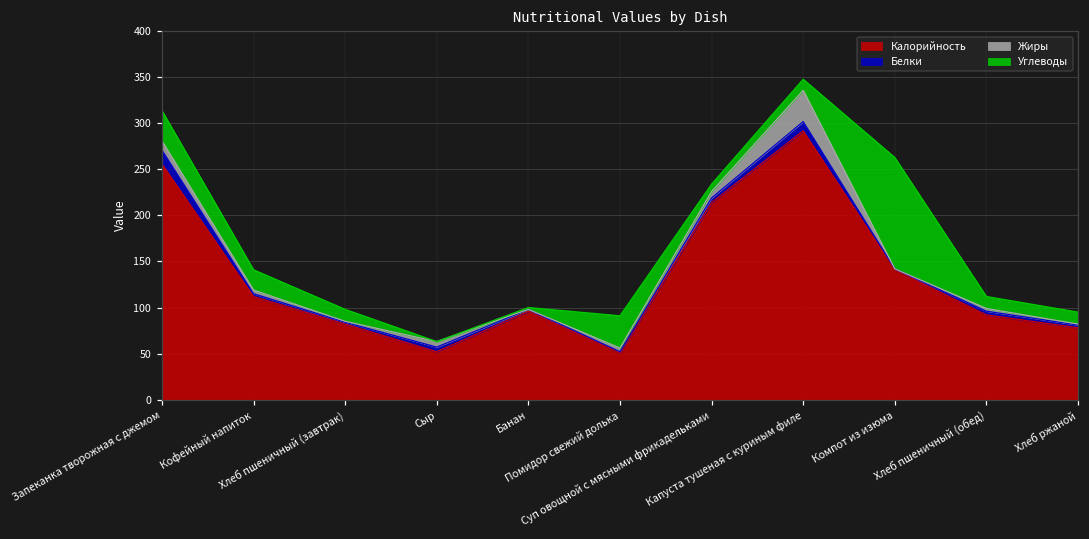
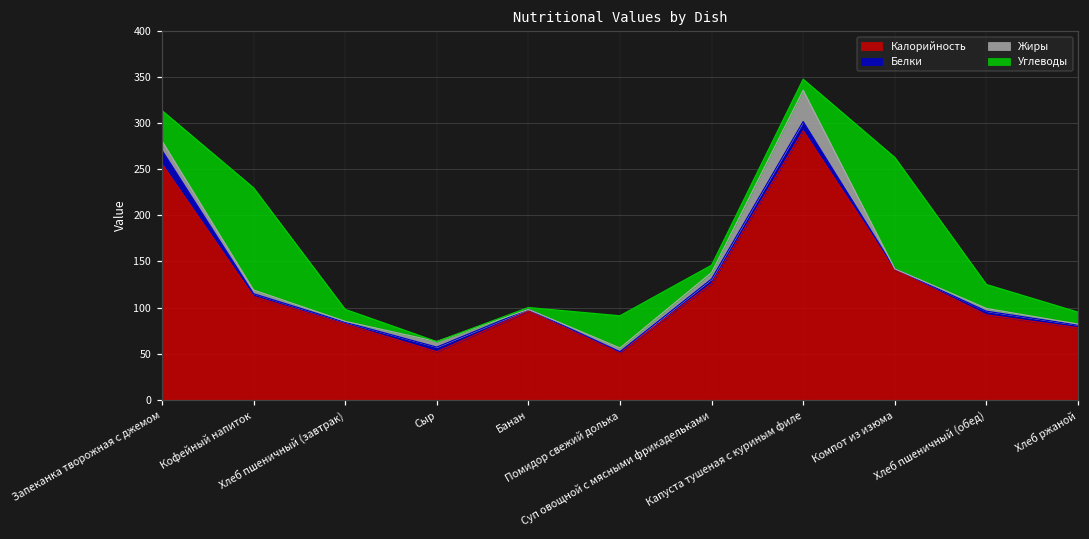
  {
    "Калорийность": {
      "Запеканка творожная с джемом": 260,
      "Сыр": 50,
-     "Суп овощной с мясными фрикадельками": 210,
+     "Суп овощной с мясными фрикадельками": 130,
      "Капуста тушеная с куриным филе": 290,
      "Хлеб пшеничный (обед)": 90
    },
    "Белки": {
      "Запеканка творожная с джемом": 20,
      "Сыр": 10,
      "Суп овощной с мясными фрикадельками": 10,
      "Капуста тушеная с куриным филе": 10
    },
    "Жиры": {
      "Запеканка творожная с джемом": 10,
      "Кофейный напиток": 0,
      "Помидор свежий долька": 0,
      "Суп овощной с мясными фрикадельками": 10,
      "Капуста тушеная с куриным филе": 30
    },
    "Углеводы": {
      "Запеканка творожная с джемом": 30,
-     "Кофейный напиток": 20,
+     "Кофейный напиток": 110,
      "Хлеб пшеничный (завтрак)": 10,
      "Помидор свежий долька": 40,
      "Суп овощной с мясными фрикадельками": 10,
      "Капуста тушеная с куриным филе": 10,
      "Компот из изюма": 120,
-     "Хлеб пшеничный (обед)": 10,
+     "Хлеб пшеничный (обед)": 30,
      "Хлеб ржаной": 10
    }
  }
